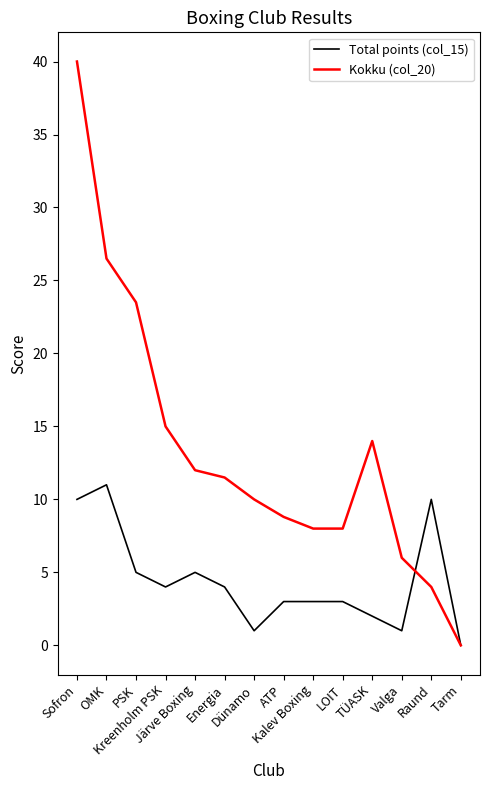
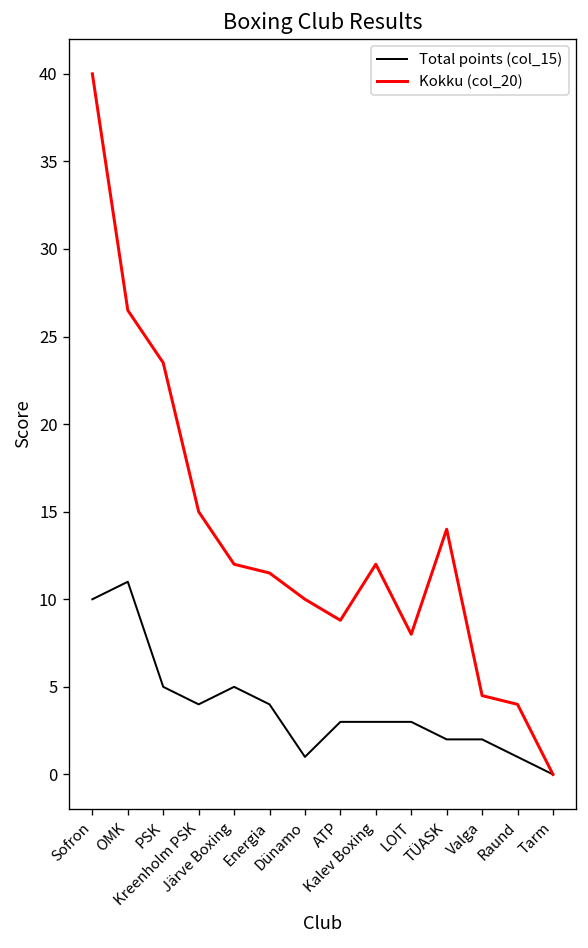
  {
    "Total points (col_15)": {
      "Sofron": 10,
      "OMK": 11,
      "PSK": 5,
      "Kreenholm PSK": 4,
      "Järve Boxing": 5,
      "Energia": 4,
      "Dünamo": 1,
      "ATP": 3,
      "Kalev Boxing": 3,
      "LOIT": 3,
      "TÜASK": 2,
-     "Valga": 1,
-     "Raund": 10
+     "Valga": 2,
+     "Raund": 1
    },
    "Kokku (col_20)": {
      "Sofron": 40.0,
      "OMK": 26.5,
      "PSK": 23.5,
      "Kreenholm PSK": 15.0,
      "Järve Boxing": 12.0,
      "Energia": 11.5,
      "Dünamo": 10.0,
      "ATP": 8.8,
-     "Kalev Boxing": 8,
+     "Kalev Boxing": 12,
      "LOIT": 8.0,
      "TÜASK": 14.0,
-     "Valga": 6.0,
+     "Valga": 4.5,
      "Raund": 4.0
    }
  }
